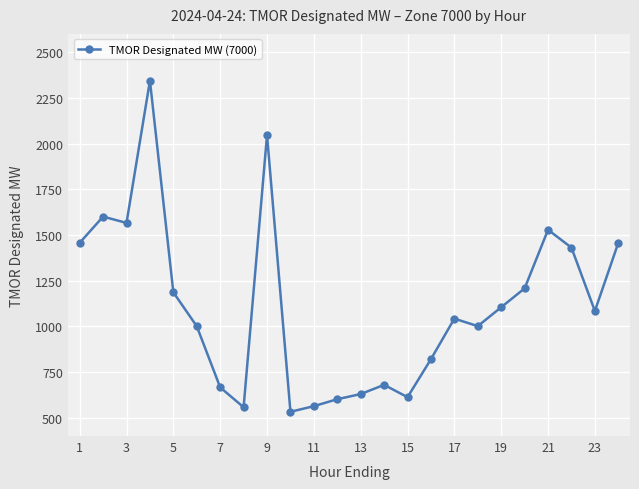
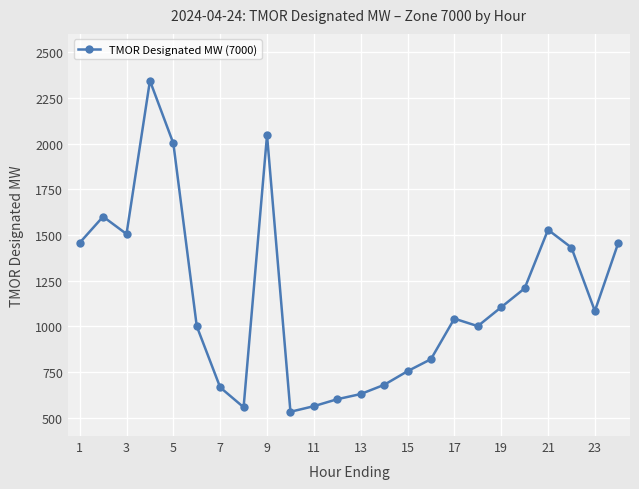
  {
    "1": 1460,
-   "3": 1570,
-   "5": 1190,
+   "3": 1510,
+   "5": 2000,
    "7": 670,
    "9": 2050,
    "11": 560,
    "13": 630,
-   "15": 610,
+   "15": 750,
    "17": 1040,
    "19": 1100,
    "21": 1530,
    "23": 1080
  }
